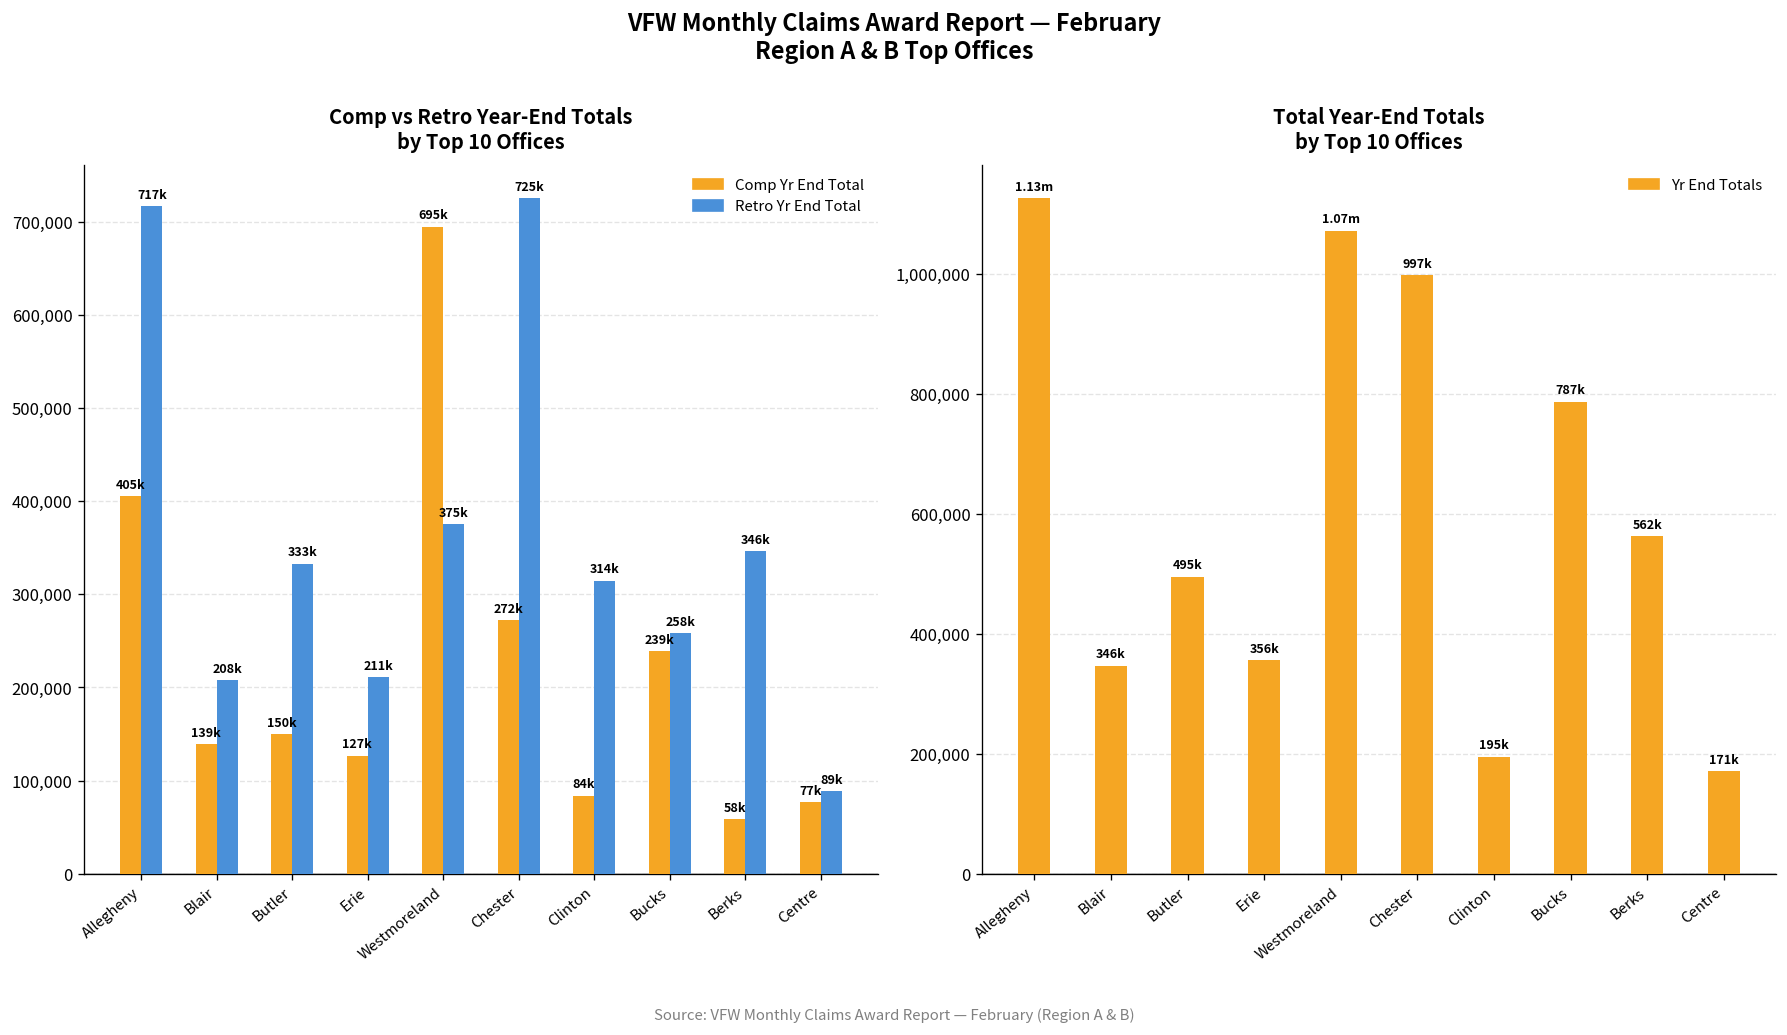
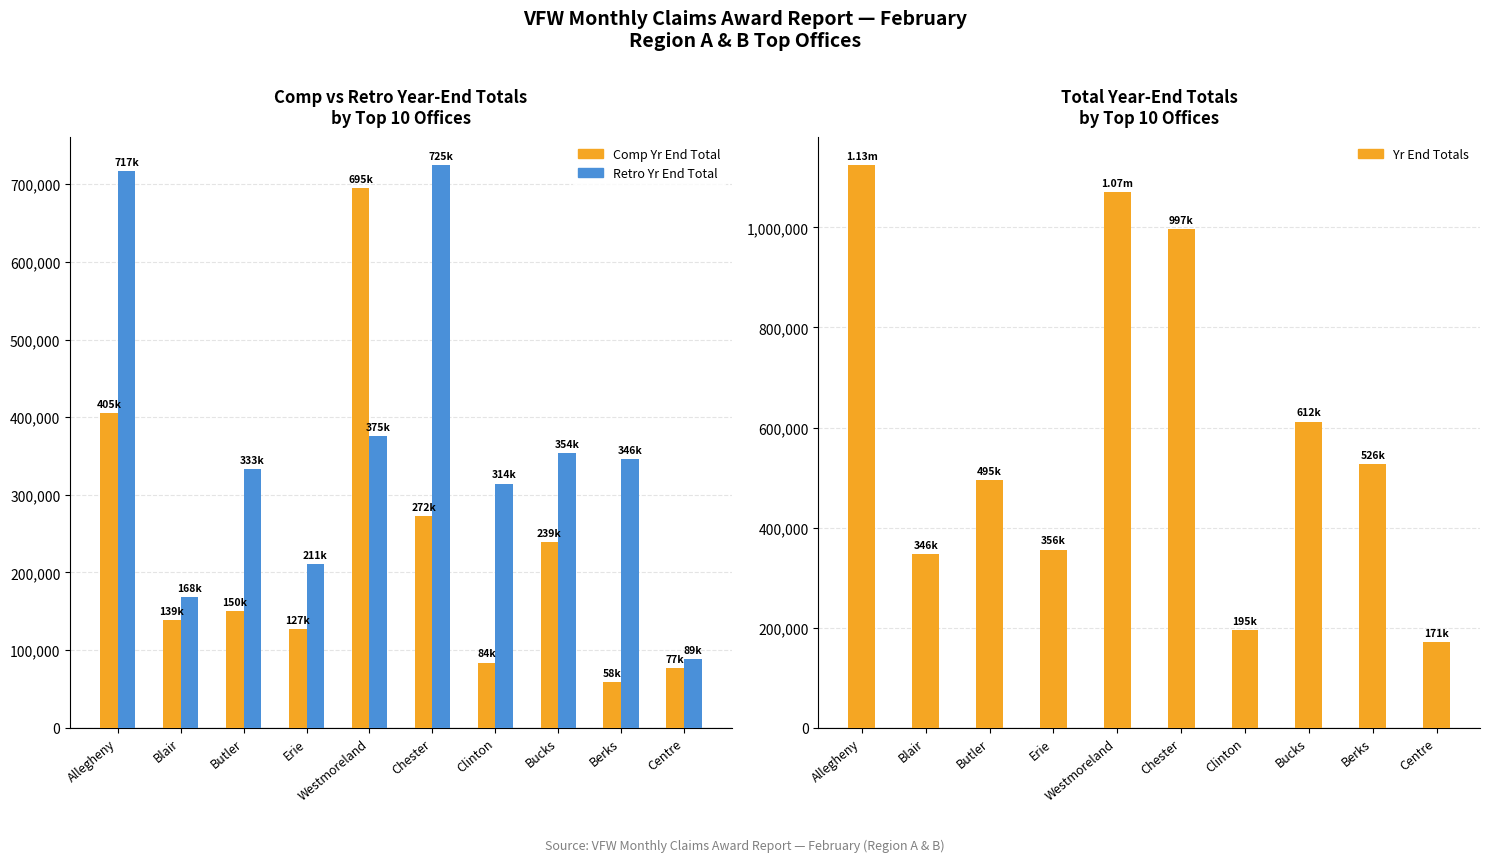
  {
    "Comp vs Retro Year-End Totals by Top 10 Offices": {
      "Comp Yr End Total": {
        "Allegheny": "405k",
        "Blair": "139k",
        "Butler": "150k",
        "Erie": "127k",
        "Westmoreland": "695k",
        "Chester": "272k",
        "Clinton": "84k",
        "Bucks": "239k",
        "Berks": "58k",
        "Centre": "77k"
      },
      "Retro Yr End Total": {
        "Allegheny": "717k",
-       "Blair": "208k",
+       "Blair": "168k",
        "Butler": "333k",
        "Erie": "211k",
        "Westmoreland": "375k",
        "Chester": "725k",
        "Clinton": "314k",
-       "Bucks": "258k",
+       "Bucks": "354k",
        "Berks": "346k",
        "Centre": "89k"
      }
    },
    "Total Year-End Totals by Top 10 Offices": {
      "Blair": "346k",
      "Butler": "495k",
      "Erie": "356k",
      "Chester": "997k",
      "Clinton": "195k",
-     "Bucks": "787k",
-     "Berks": "562k",
+     "Bucks": "612k",
+     "Berks": "526k",
      "Centre": "171k"
    }
  }
